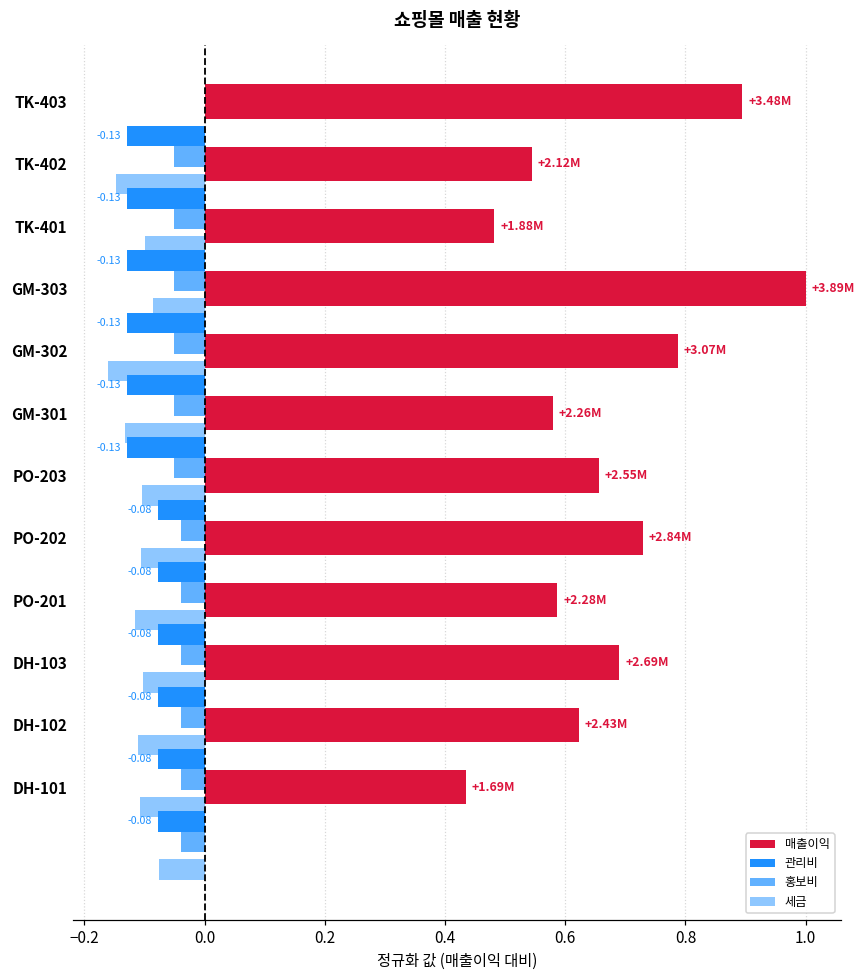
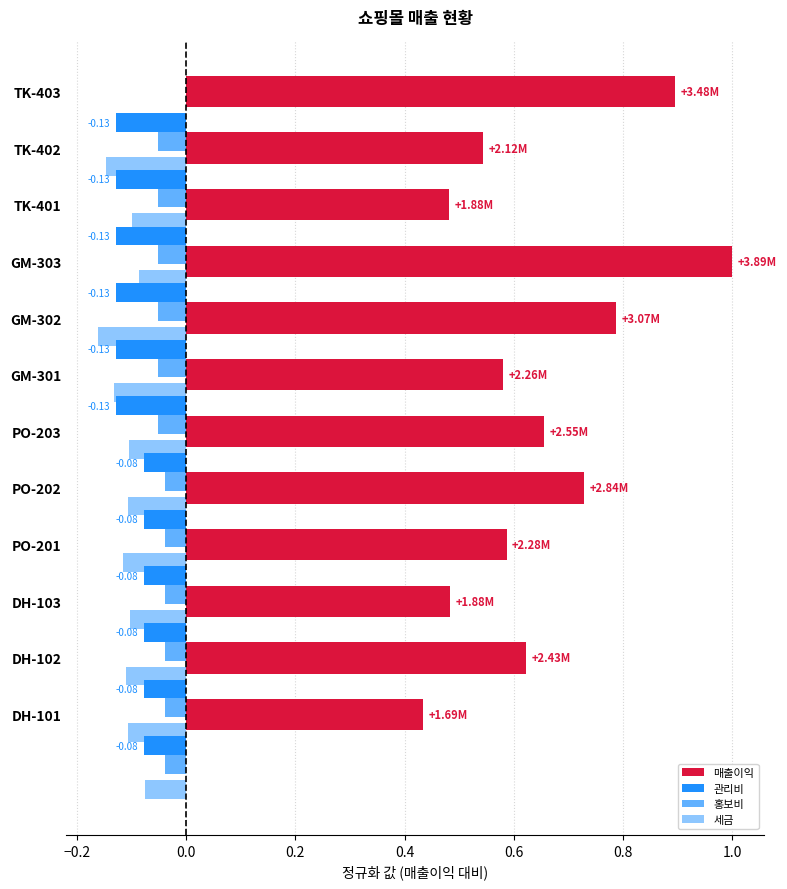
  {
    "매출이익": {
-     "DH-103": "+2.69M"
+     "DH-103": "+1.88M"
    }
  }
